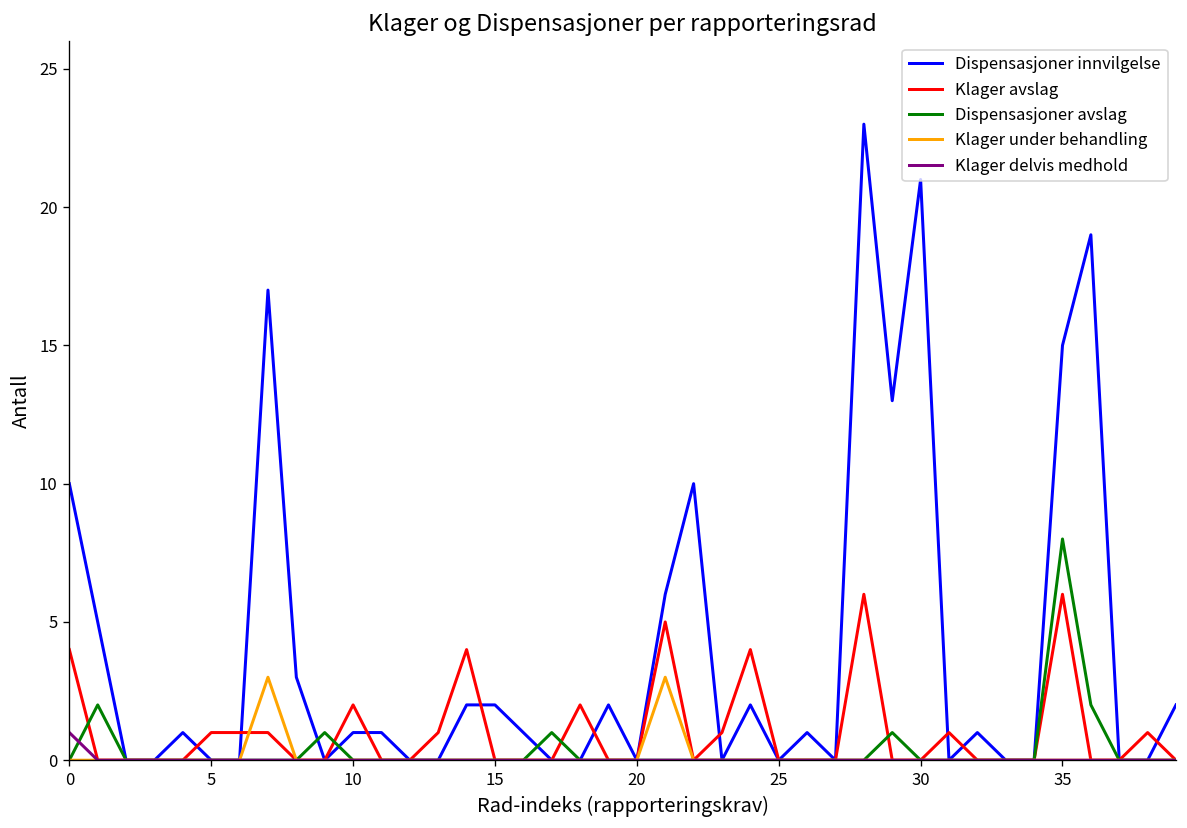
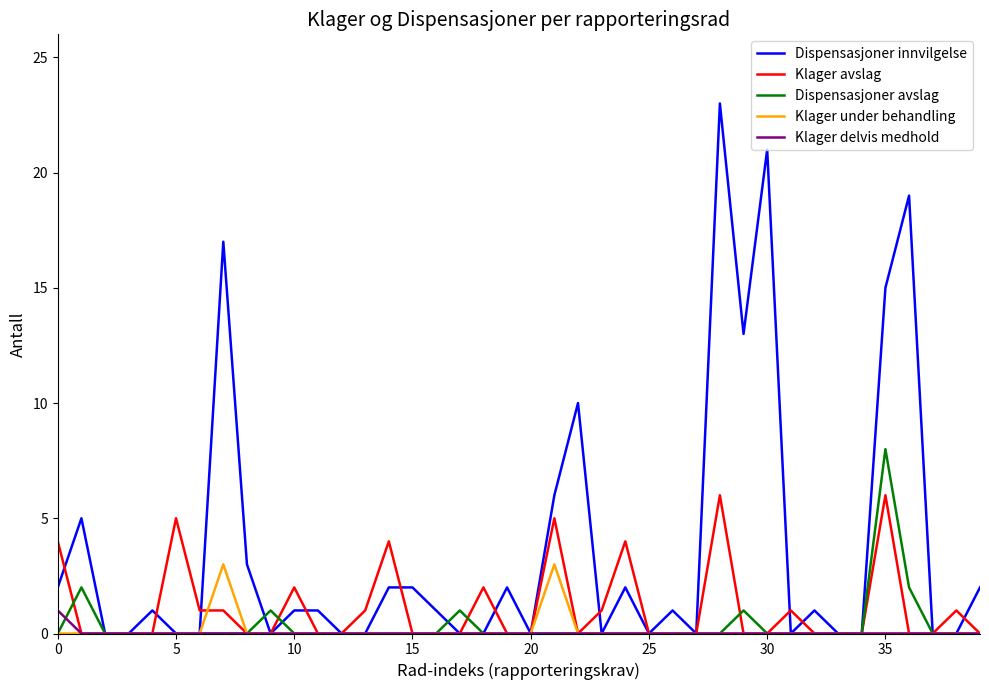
  {
    "Dispensasjoner innvilgelse": {
-     "0": 10,
+     "0": 2,
      "10": 1,
      "15": 2,
      "35": 15
    },
    "Klager avslag": {
      "0": 4,
-     "5": 1,
+     "5": 5,
      "10": 2,
      "35": 6
    },
    "Dispensasjoner avslag": {
      "35": 8
    },
    "Klager delvis medhold": {
      "0": 1
    }
  }
